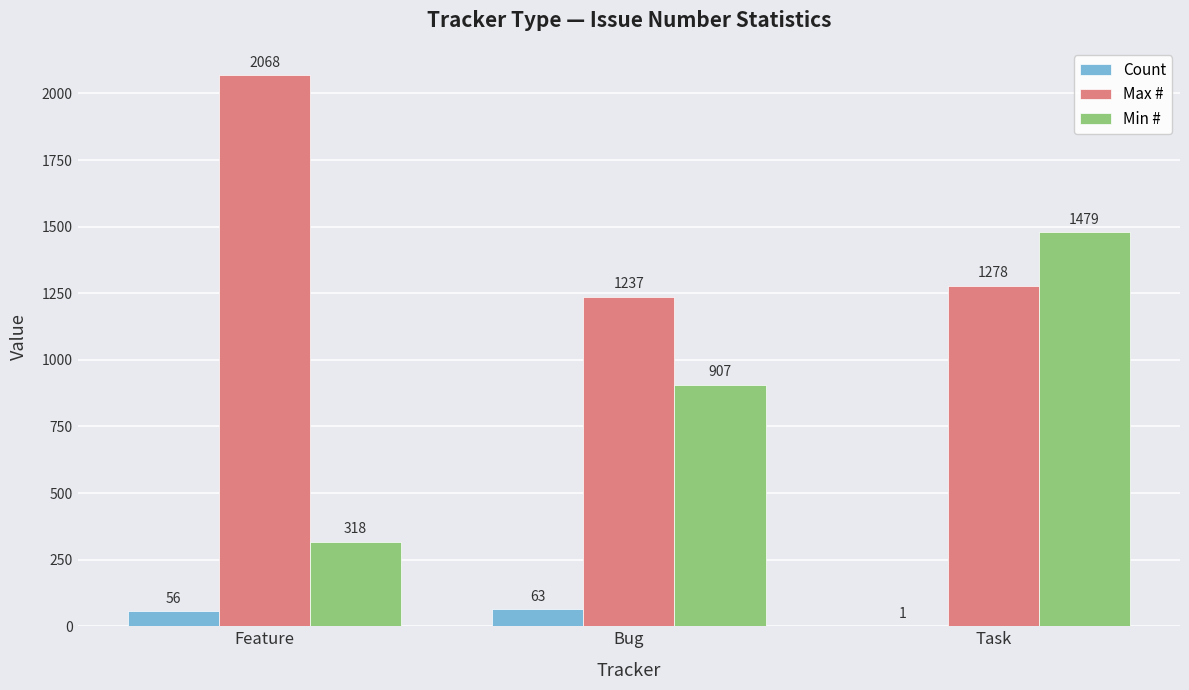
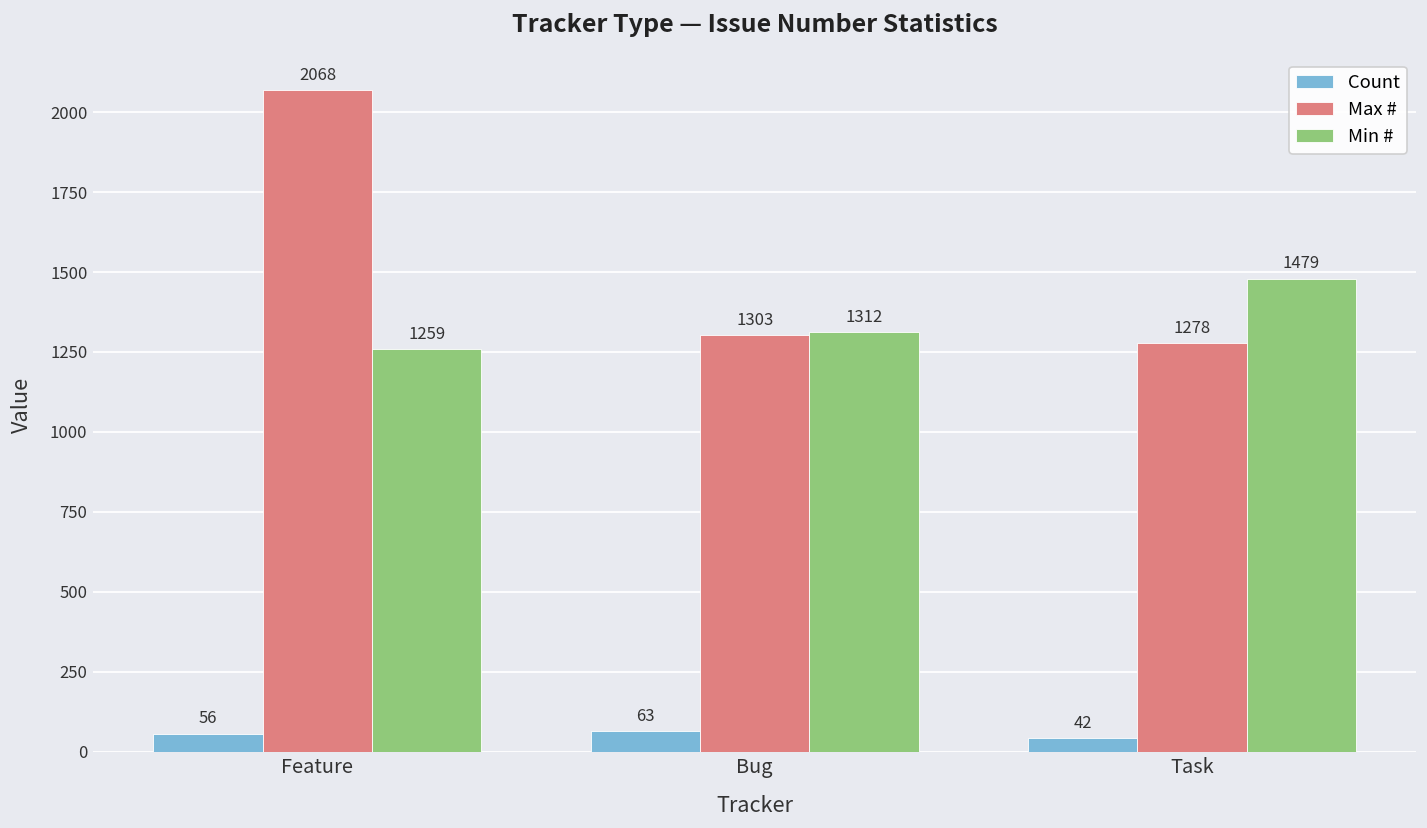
  {
    "Count": {
      "Feature": 56,
      "Bug": 63,
-     "Task": 1
+     "Task": 42
    },
    "Max #": {
      "Feature": 2068,
-     "Bug": 1237,
+     "Bug": 1303,
      "Task": 1278
    },
    "Min #": {
-     "Feature": 318,
-     "Bug": 907,
+     "Feature": 1259,
+     "Bug": 1312,
      "Task": 1479
    }
  }
